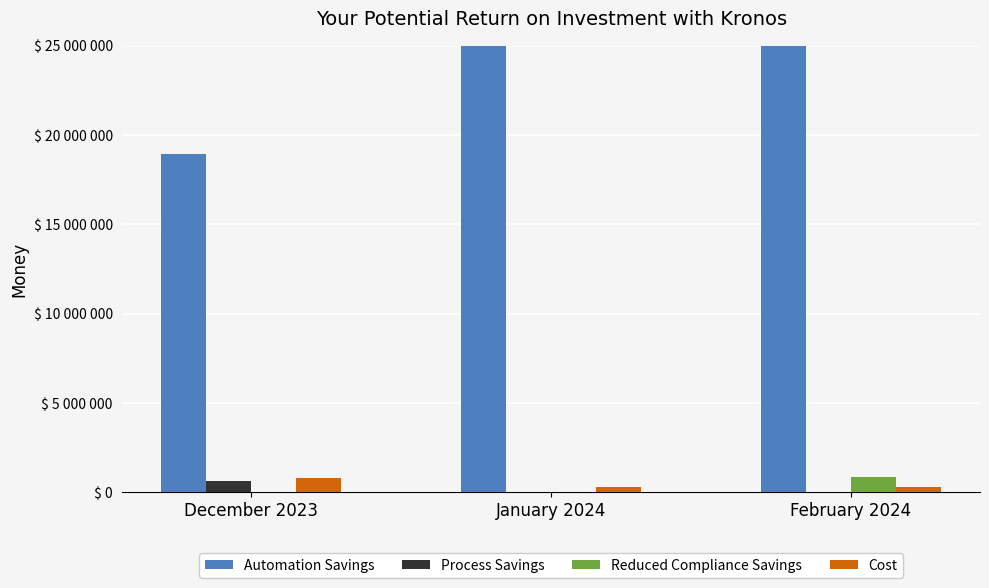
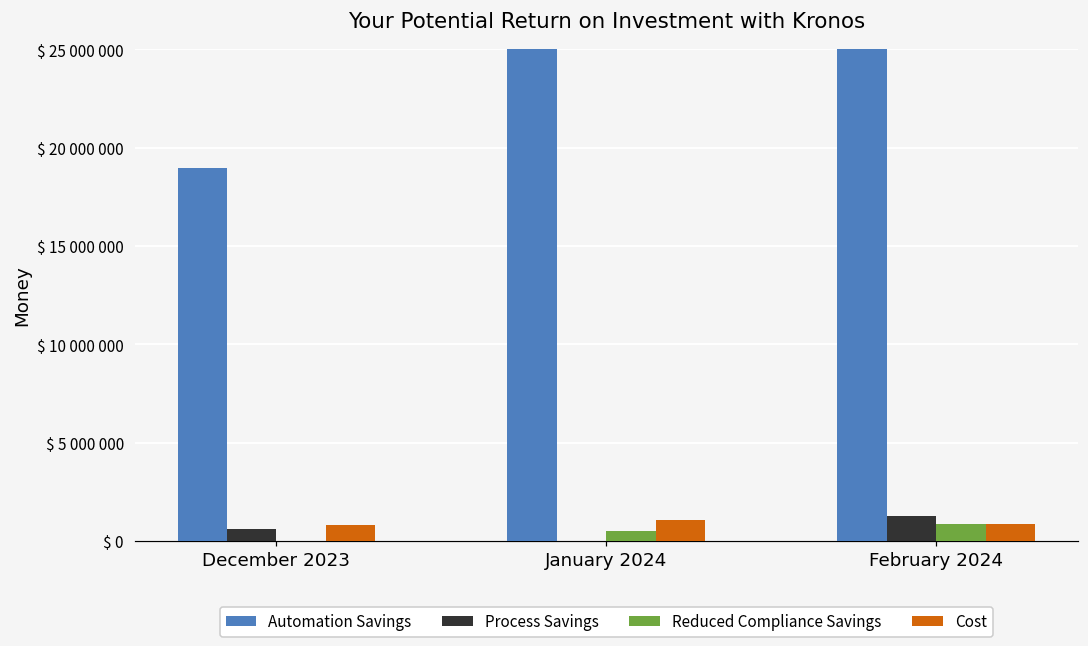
  {
    "Automation Savings": {
      "December 2023": "$ 19000000"
    },
    "Process Savings": {
      "December 2023": "$ 600000",
-     "February 2024": "$ 0"
+     "February 2024": "$ 1300000"
    },
    "Reduced Compliance Savings": {
-     "January 2024": "$ 0",
+     "January 2024": "$ 500000",
      "February 2024": "$ 900000"
    },
    "Cost": {
      "December 2023": "$ 800000",
-     "January 2024": "$ 300000",
-     "February 2024": "$ 300000"
+     "January 2024": "$ 1100000",
+     "February 2024": "$ 900000"
    }
  }
